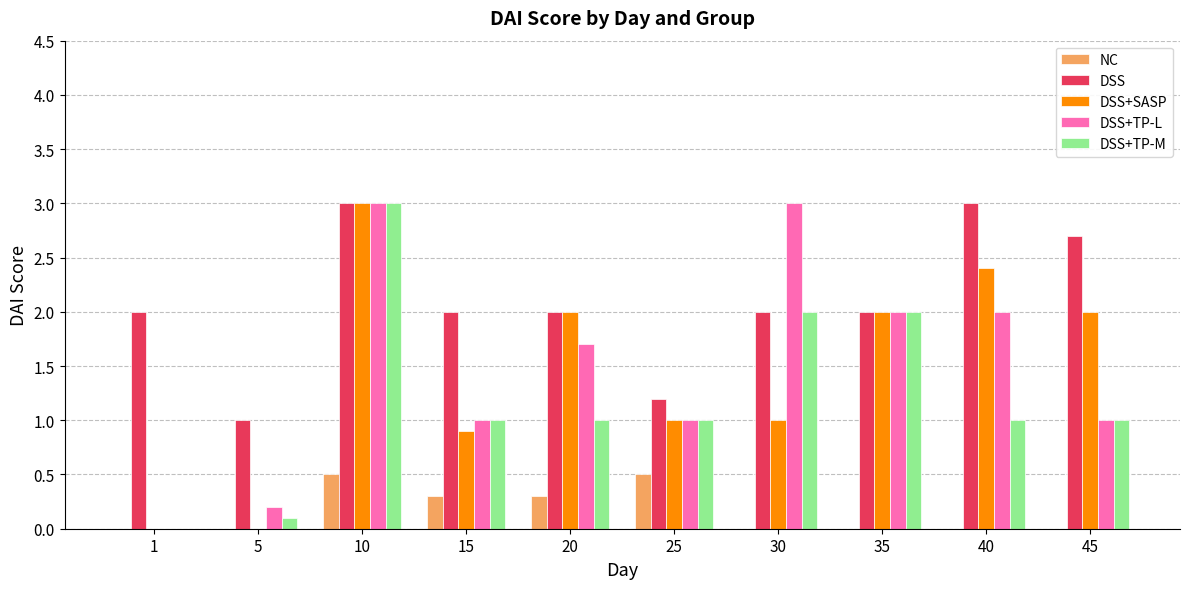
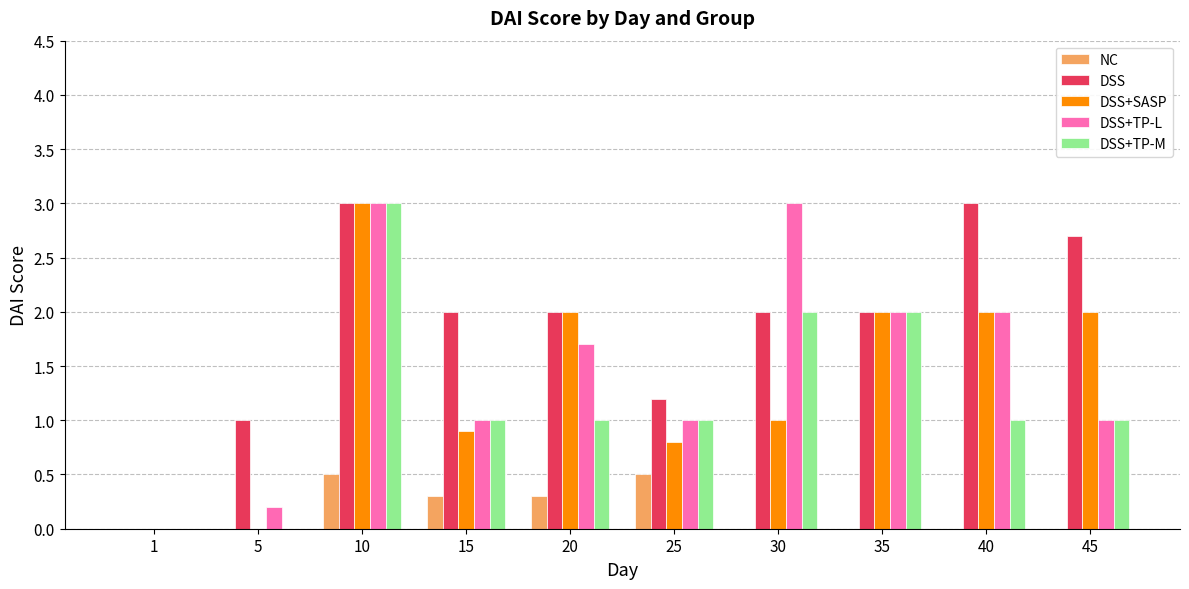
  {
    "NC": {
      "1": 0.0,
      "5": 0.0,
      "10": 0.5,
      "15": 0.3,
      "20": 0.3,
      "25": 0.5,
      "30": 0.0,
      "35": 0.0,
      "40": 0.0,
      "45": 0.0
    },
    "DSS": {
-     "1": 2,
+     "1": 0,
      "5": 1,
      "10": 3,
      "15": 2,
      "20": 2,
      "25": 1.20,
      "30": 2,
      "35": 2,
      "40": 3,
      "45": 2.70
    },
    "DSS+SASP": {
      "1": 0.0,
      "5": 0.0,
      "10": 3.0,
      "15": 0.9,
      "20": 2.0,
-     "25": 1.0,
+     "25": 0.8,
      "30": 1.0,
      "35": 2.0,
-     "40": 2.4,
+     "40": 2.0,
      "45": 2.0
    },
    "DSS+TP-L": {
      "1": 0.0,
      "5": 0.2,
      "10": 3.0,
      "15": 1.0,
      "20": 1.7,
      "25": 1.0,
      "30": 3.0,
      "35": 2.0,
      "40": 2.0,
      "45": 1.0
    },
    "DSS+TP-M": {
      "1": 0.0,
-     "5": 0.1,
+     "5": 0.0,
      "10": 3.0,
      "15": 1.0,
      "20": 1.0,
      "25": 1.0,
      "30": 2.0,
      "35": 2.0,
      "40": 1.0,
      "45": 1.0
    }
  }
